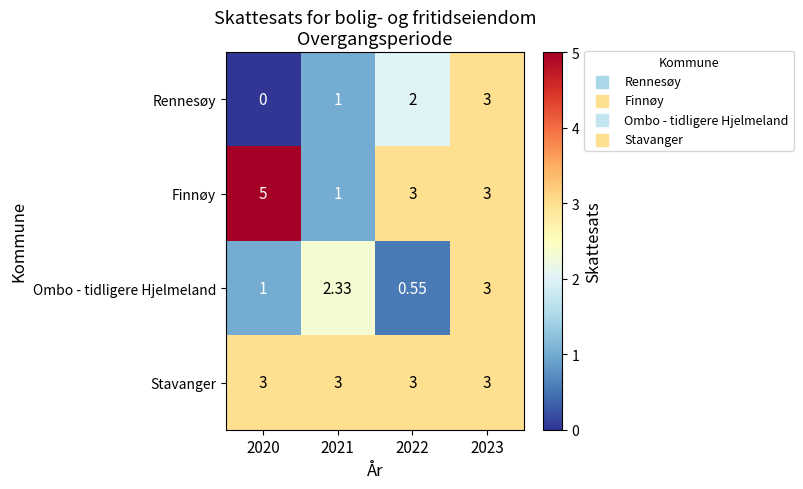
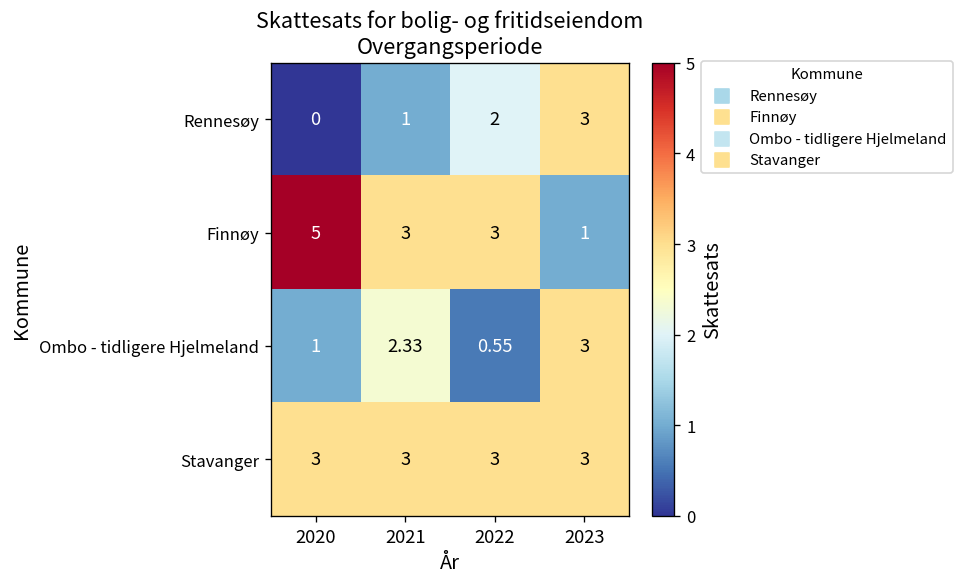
  {
    "Rennesøy": {
      "2020": 0,
      "2021": 1,
      "2022": 2,
      "2023": 3
    },
    "Finnøy": {
      "2020": 5,
-     "2021": 1,
+     "2021": 3,
      "2022": 3,
-     "2023": 3
+     "2023": 1
    },
    "Ombo - tidligere Hjelmeland": {
      "2020": 1,
      "2021": 2.33,
      "2022": 0.55,
      "2023": 3
    },
    "Stavanger": {
      "2020": 3,
      "2021": 3,
      "2022": 3,
      "2023": 3
    }
  }
